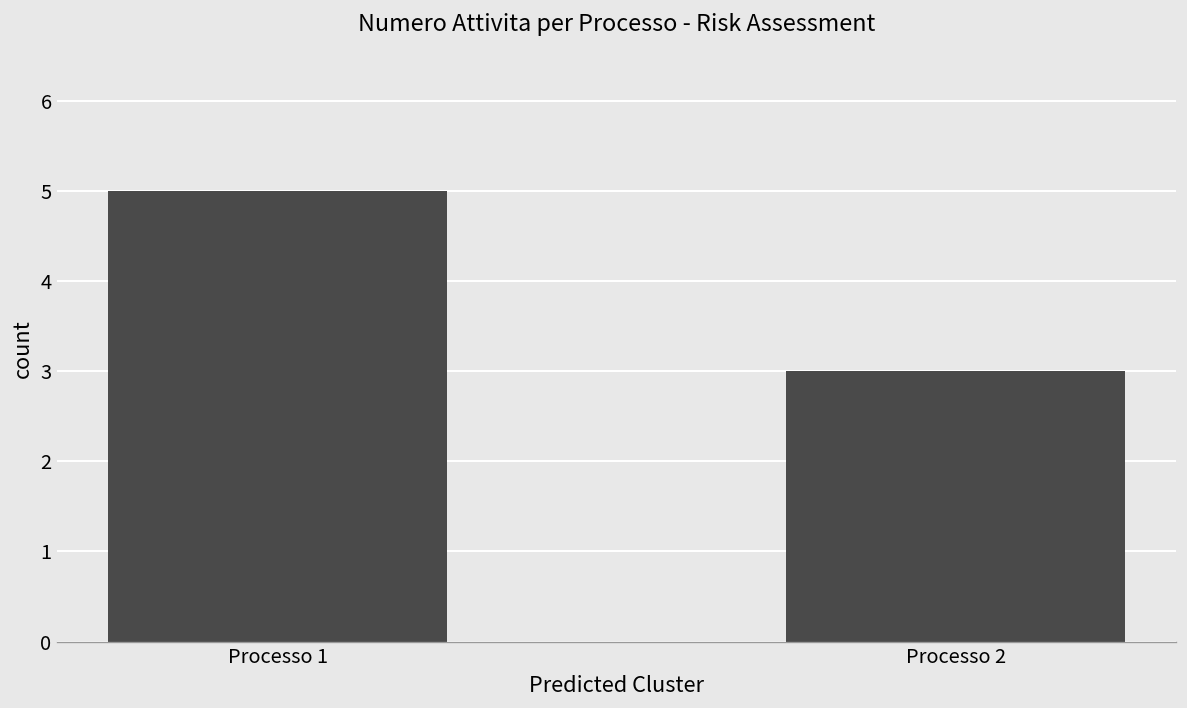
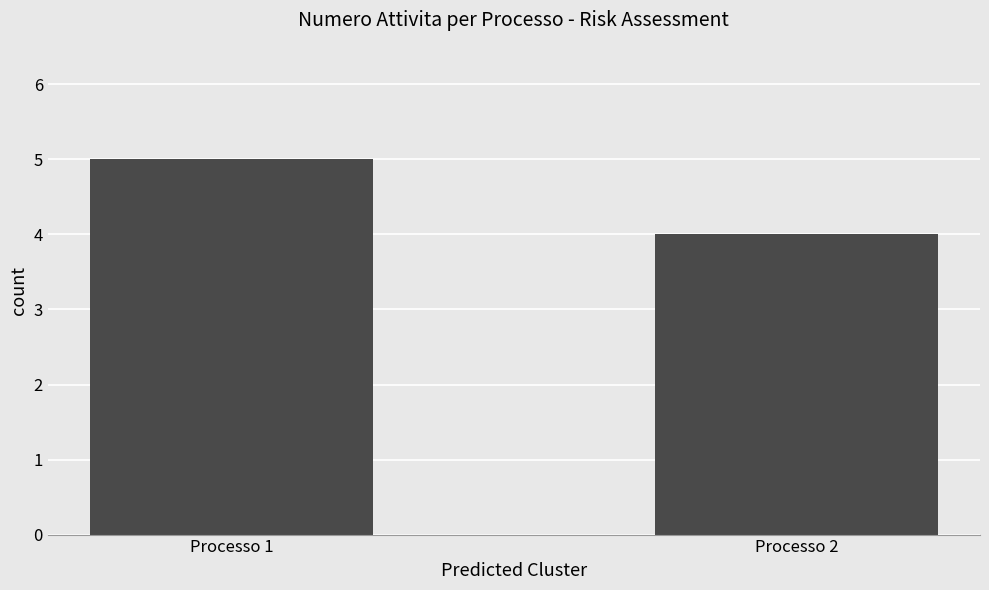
  {
    "Processo 1": 5,
-   "Processo 2": 3
+   "Processo 2": 4
  }
